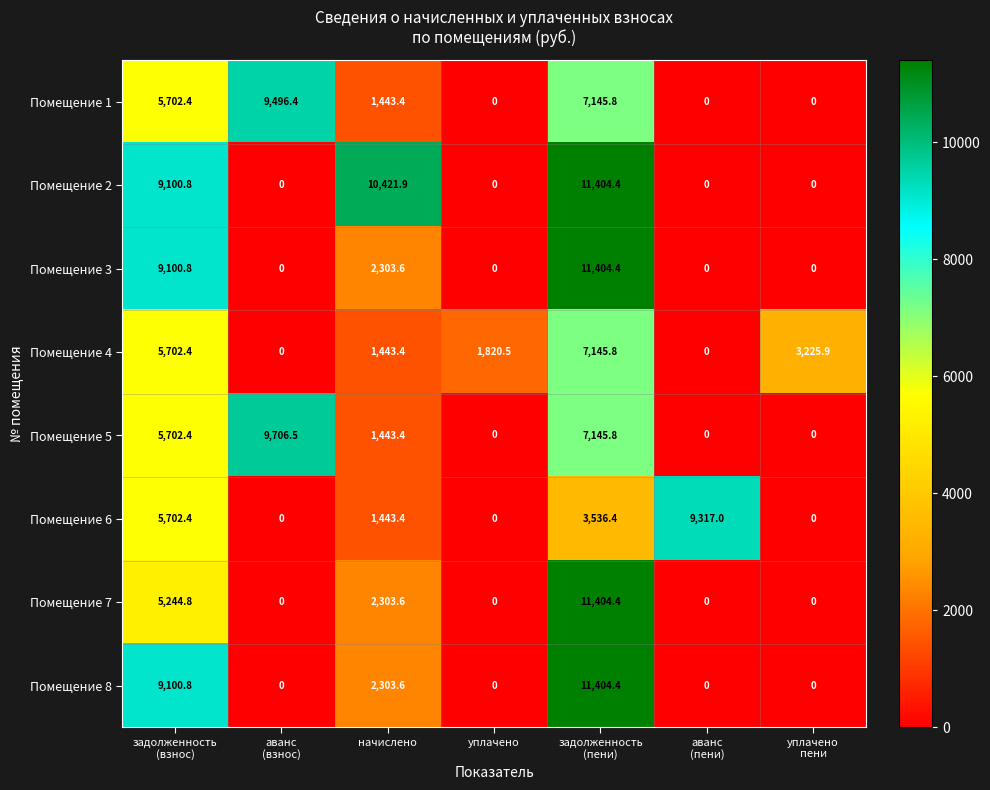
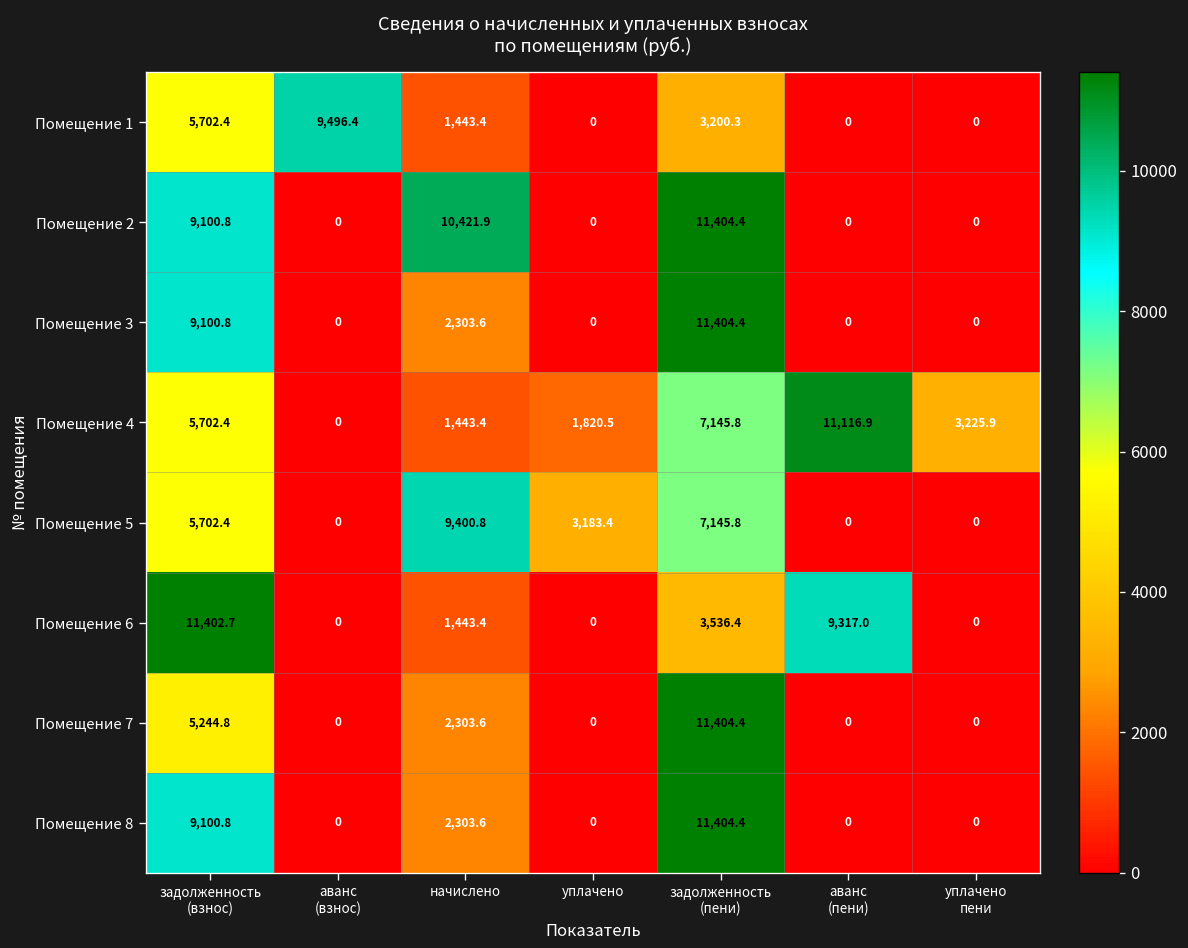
  {
    "Помещение 1": {
      "задолженность (взнос)": "5,702.4",
      "аванс (взнос)": "9,496.4",
      "начислено": "1,443.4",
      "уплачено": "0",
-     "задолженность (пени)": "7,145.8",
+     "задолженность (пени)": "3,200.3",
      "аванс (пени)": "0",
      "уплачено пени": "0"
    },
    "Помещение 2": {
      "задолженность (взнос)": "9,100.8",
      "аванс (взнос)": "0",
      "начислено": "10,421.9",
      "уплачено": "0",
      "задолженность (пени)": "11,404.4",
      "аванс (пени)": "0",
      "уплачено пени": "0"
    },
    "Помещение 3": {
      "задолженность (взнос)": "9,100.8",
      "аванс (взнос)": "0",
      "начислено": "2,303.6",
      "уплачено": "0",
      "задолженность (пени)": "11,404.4",
      "аванс (пени)": "0",
      "уплачено пени": "0"
    },
    "Помещение 4": {
      "задолженность (взнос)": "5,702.4",
      "аванс (взнос)": "0",
      "начислено": "1,443.4",
      "уплачено": "1,820.5",
      "задолженность (пени)": "7,145.8",
-     "аванс (пени)": "0",
+     "аванс (пени)": "11,116.9",
      "уплачено пени": "3,225.9"
    },
    "Помещение 5": {
      "задолженность (взнос)": "5,702.4",
-     "аванс (взнос)": "9,706.5",
-     "начислено": "1,443.4",
-     "уплачено": "0",
+     "аванс (взнос)": "0",
+     "начислено": "9,400.8",
+     "уплачено": "3,183.4",
      "задолженность (пени)": "7,145.8",
      "аванс (пени)": "0",
      "уплачено пени": "0"
    },
    "Помещение 6": {
-     "задолженность (взнос)": "5,702.4",
+     "задолженность (взнос)": "11,402.7",
      "аванс (взнос)": "0",
      "начислено": "1,443.4",
      "уплачено": "0",
      "задолженность (пени)": "3,536.4",
      "аванс (пени)": "9,317.0",
      "уплачено пени": "0"
    },
    "Помещение 7": {
      "задолженность (взнос)": "5,244.8",
      "аванс (взнос)": "0",
      "начислено": "2,303.6",
      "уплачено": "0",
      "задолженность (пени)": "11,404.4",
      "аванс (пени)": "0",
      "уплачено пени": "0"
    },
    "Помещение 8": {
      "задолженность (взнос)": "9,100.8",
      "аванс (взнос)": "0",
      "начислено": "2,303.6",
      "уплачено": "0",
      "задолженность (пени)": "11,404.4",
      "аванс (пени)": "0",
      "уплачено пени": "0"
    }
  }
